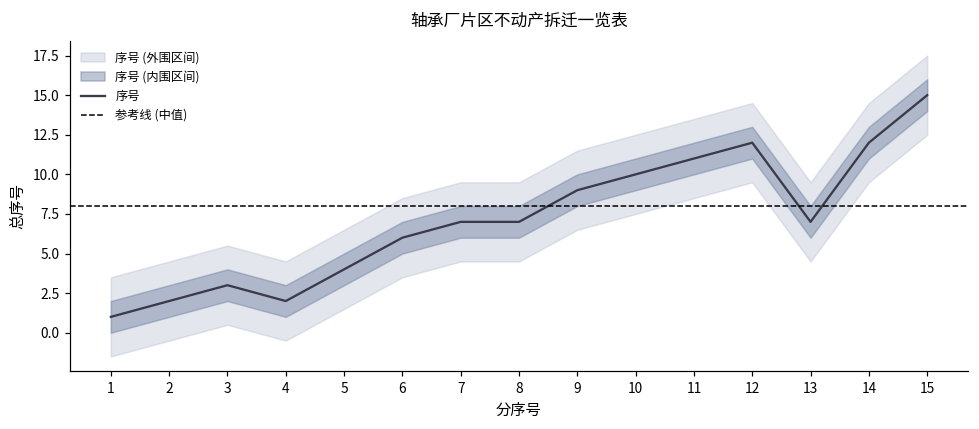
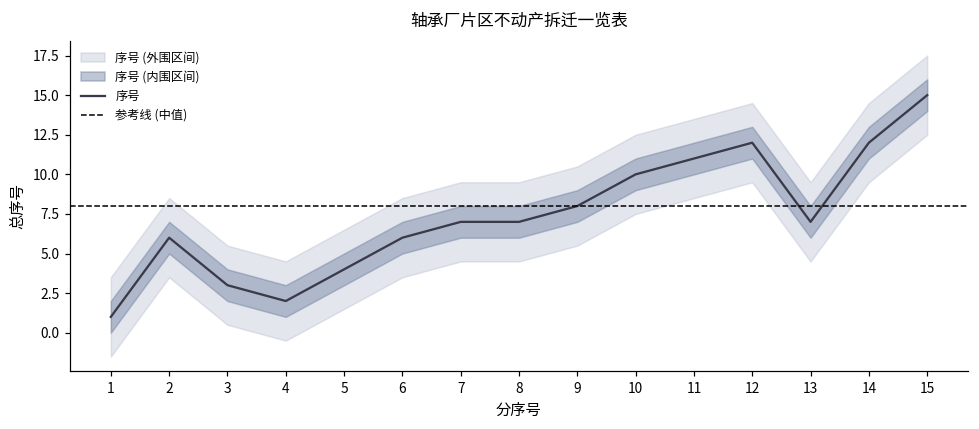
  {
    "序号": {
      "1": 1,
-     "2": 2,
+     "2": 6,
      "3": 3,
      "4": 2,
      "5": 4,
      "6": 6,
      "7": 7,
      "8": 7,
-     "9": 9,
+     "9": 8,
      "10": 10,
      "11": 11,
      "12": 12,
      "13": 7,
      "14": 12,
      "15": 15
    },
    "序号 (内围区间)": {
      "1": 2
    }
  }
